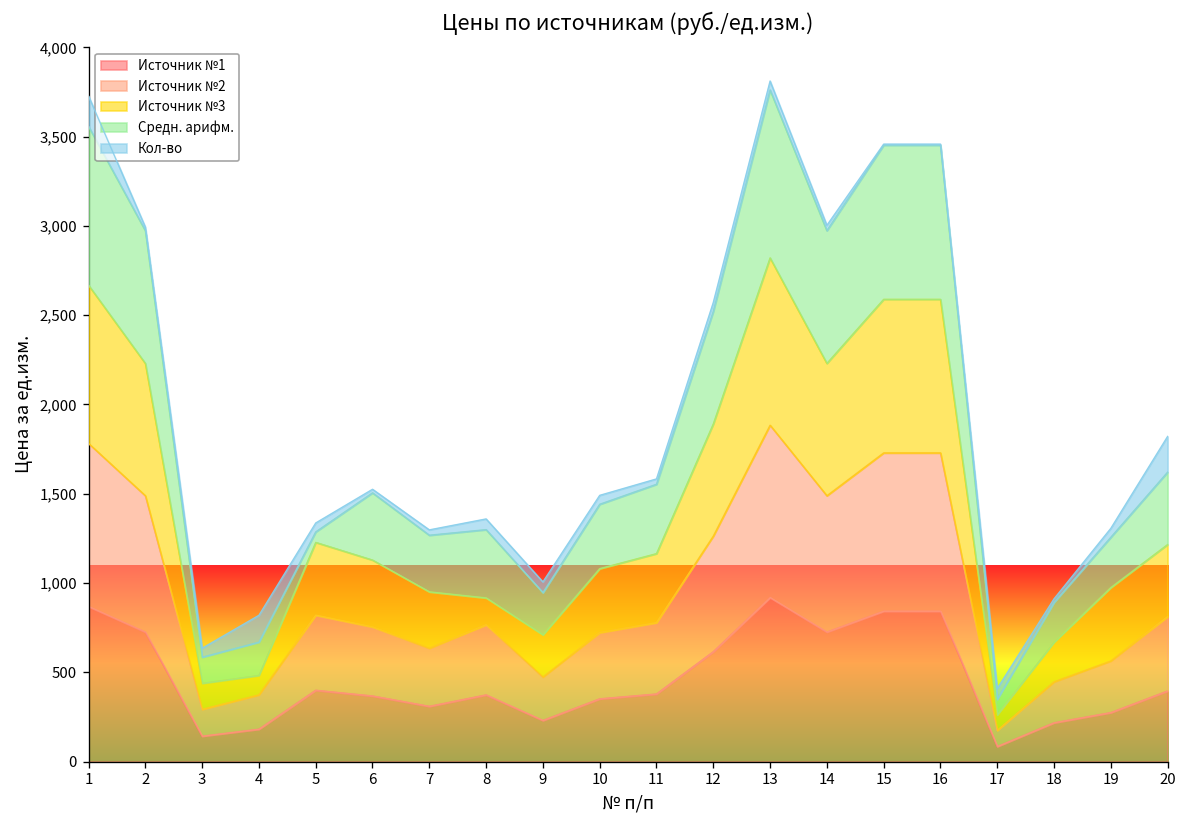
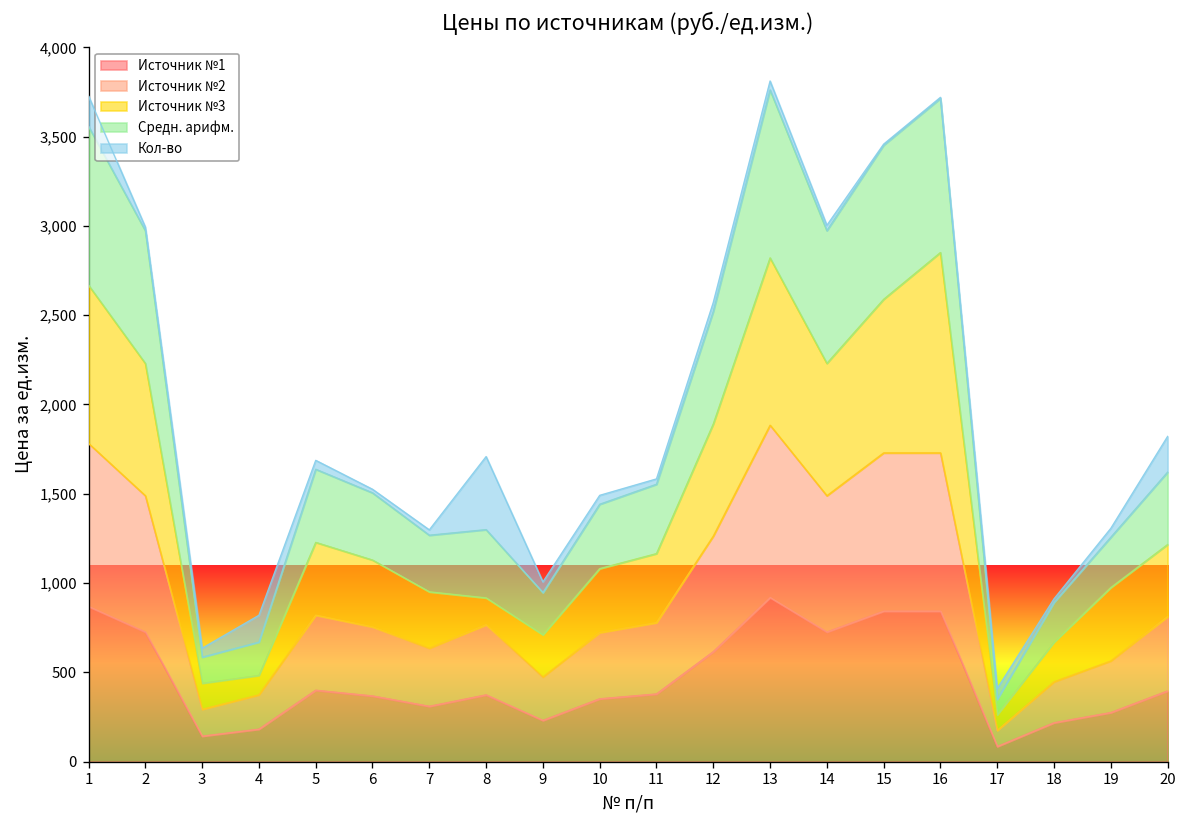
  {
    "Источник №3": {
      "1": "890",
      "2": "740",
      "3": "150",
      "4": "110",
      "5": "410",
      "6": "380",
      "7": "320",
      "8": "150",
      "9": "240",
      "10": "360",
      "11": "390",
      "12": "630",
      "13": "940",
      "14": "740",
      "15": "860",
-     "16": "860",
+     "16": "1,120",
      "17": "90",
      "18": "220",
      "19": "410",
      "20": "400"
    },
    "Средн. арифм.": {
      "1": "890",
      "2": "740",
      "3": "150",
      "4": "190",
-     "5": "60",
+     "5": "410",
      "6": "380",
      "7": "320",
      "8": "380",
      "9": "240",
      "10": "360",
      "11": "390",
      "12": "630",
      "13": "940",
      "14": "740",
      "17": "90",
      "18": "220",
      "19": "280",
      "20": "410"
    },
    "Кол-во": {
      "1": "170",
      "2": "20",
      "3": "50",
      "4": "150",
      "5": "50",
      "6": "20",
      "7": "30",
-     "8": "60",
+     "8": "410",
      "9": "60",
      "10": "50",
      "11": "30",
      "12": "50",
      "13": "50",
      "14": "30",
      "17": "60",
      "18": "20",
      "19": "50",
      "20": "200"
    }
  }
